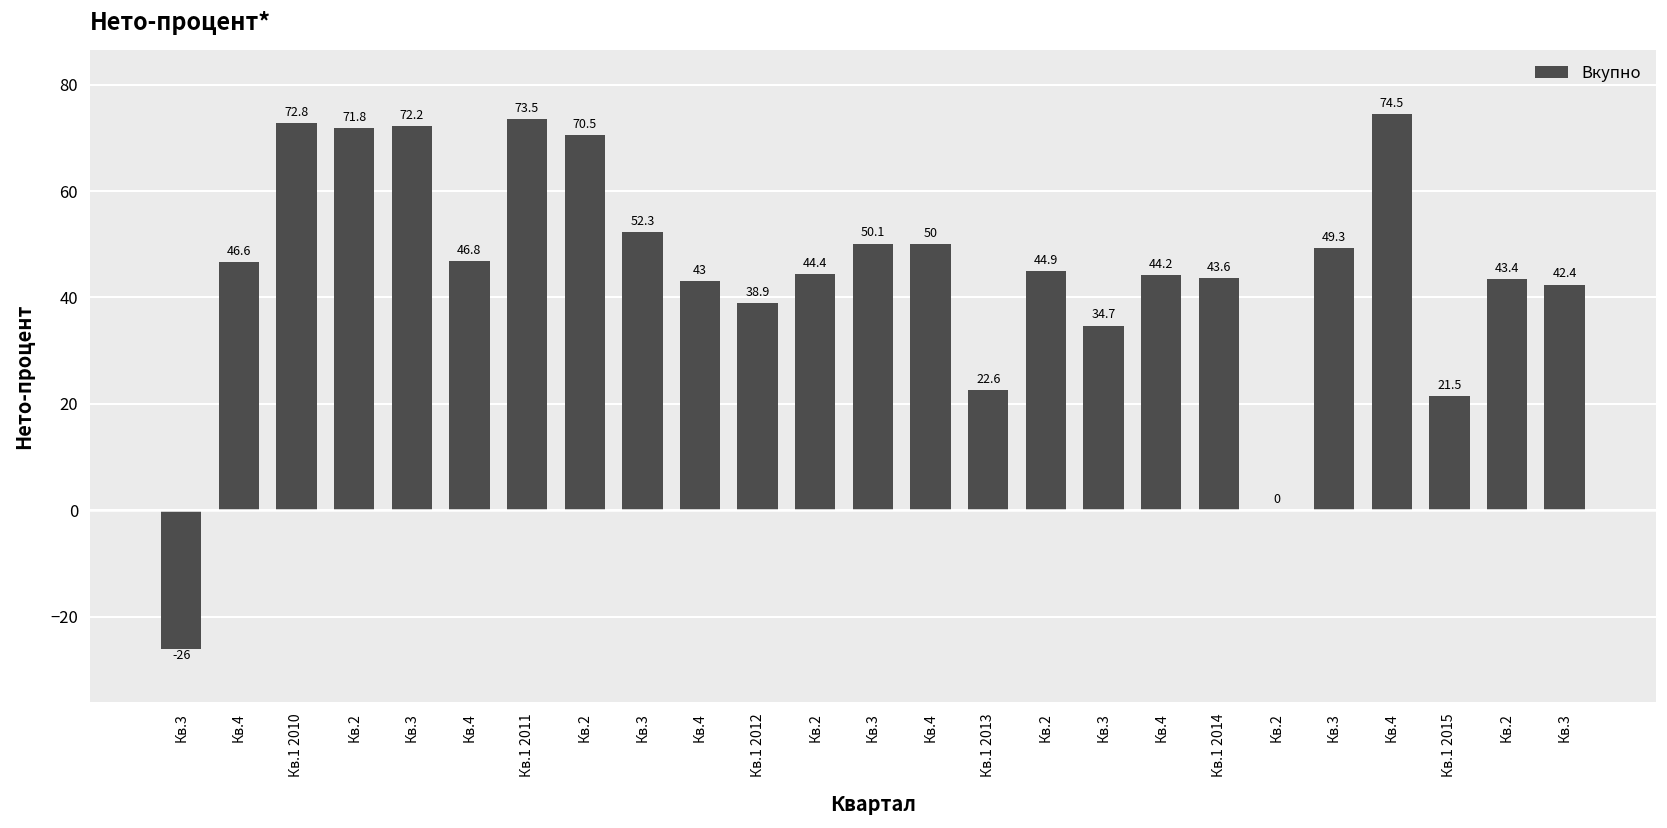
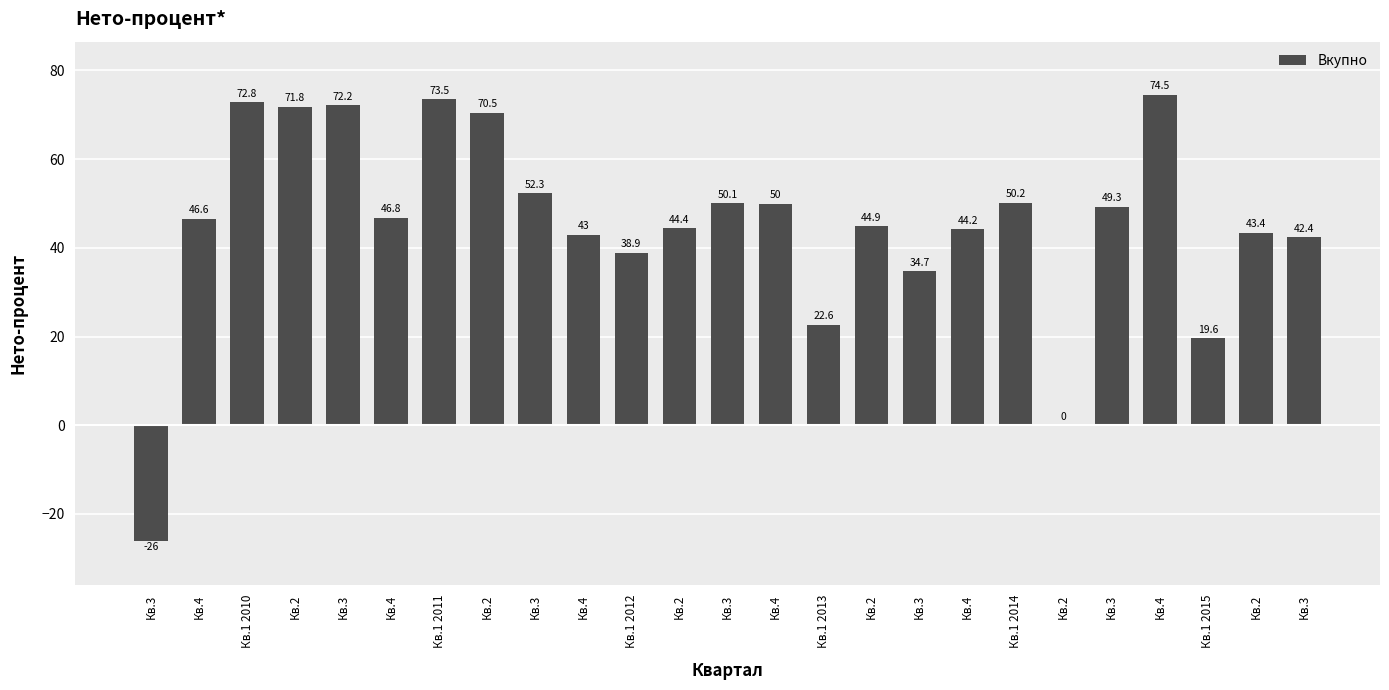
  {
    "Кв.1 2010": 72.8,
    "Кв.1 2011": 73.5,
    "Кв.1 2012": 38.9,
    "Кв.1 2013": 22.6,
-   "Кв.1 2014": 43.6,
-   "Кв.1 2015": 21.5
+   "Кв.1 2014": 50.2,
+   "Кв.1 2015": 19.6
  }
